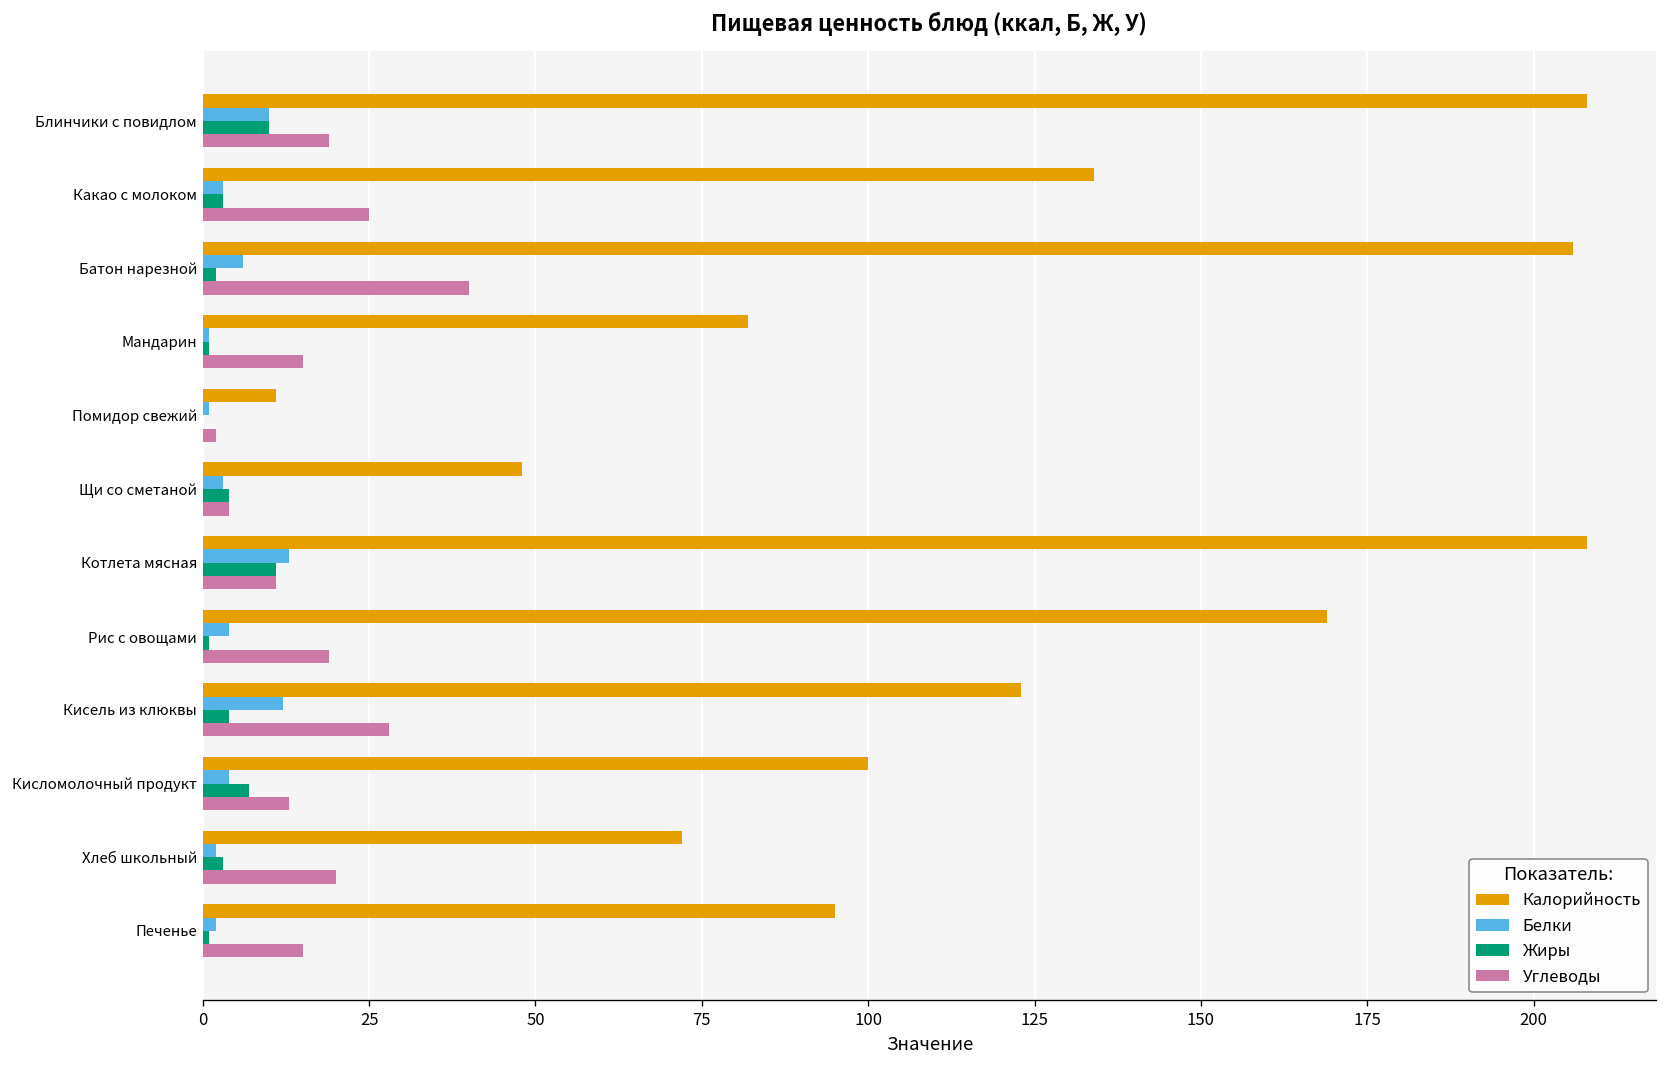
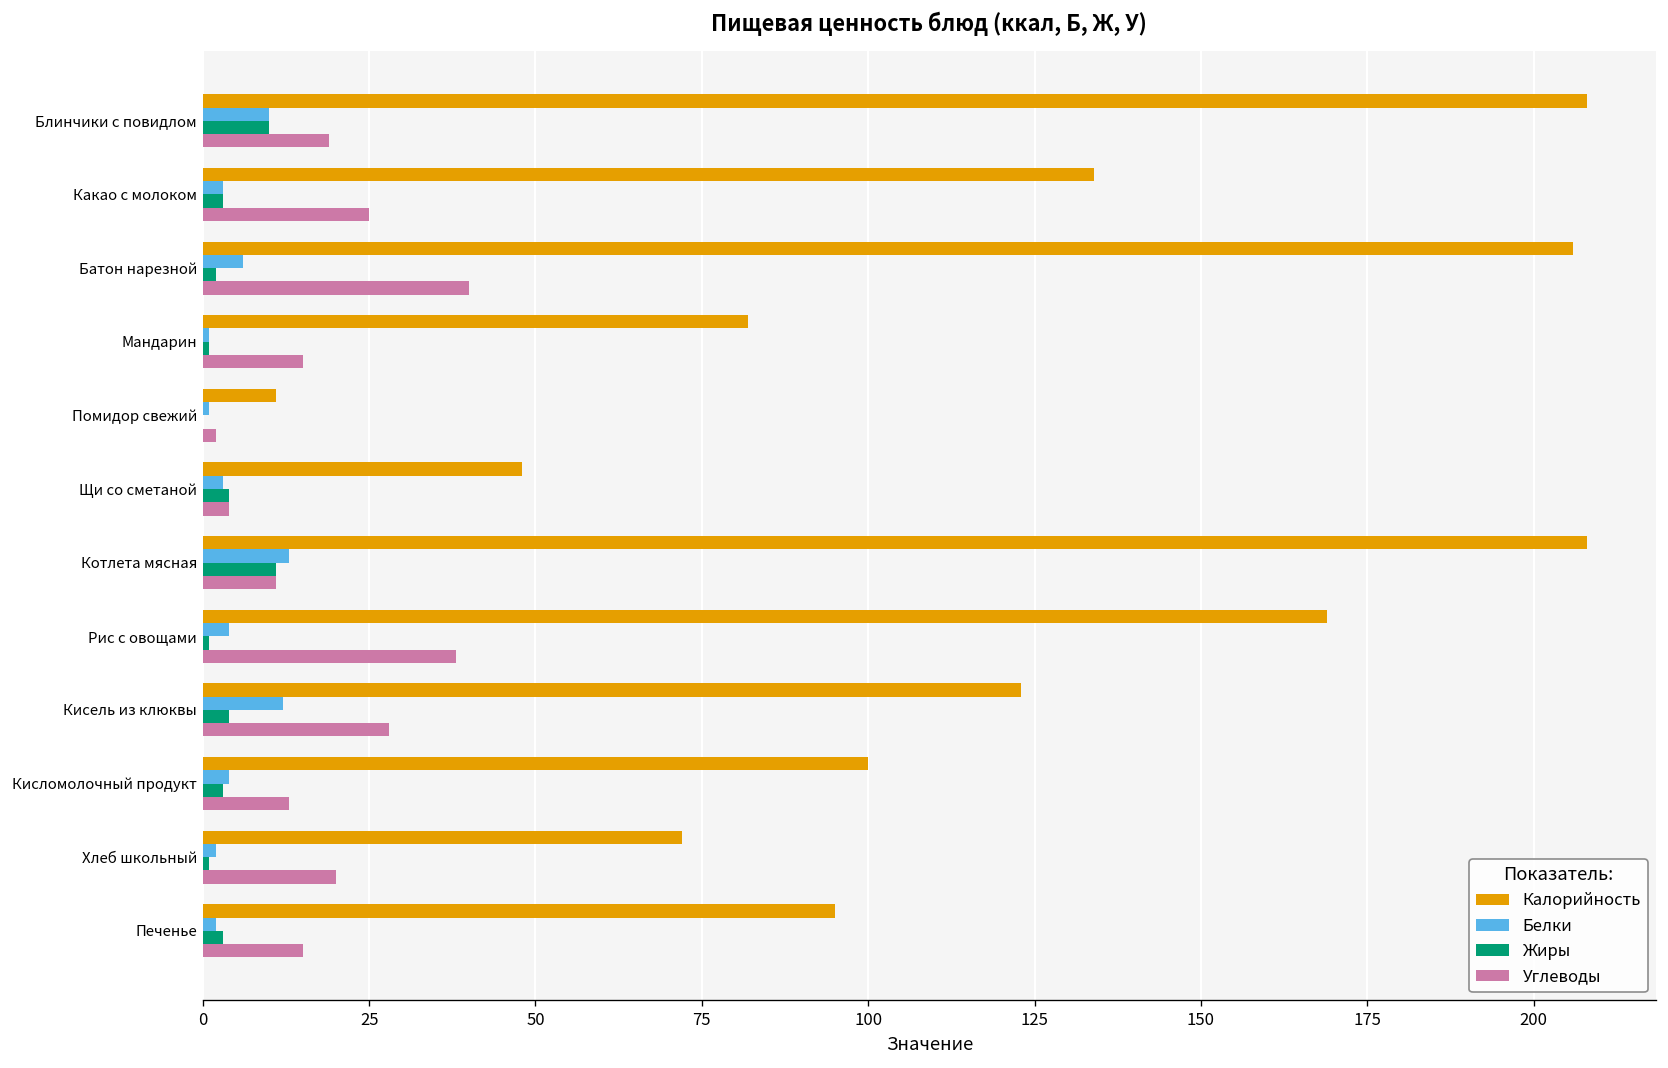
  {
    "Калорийность": {
      "Блинчики с повидлом": 208,
      "Какао с молоком": 134,
      "Батон нарезной": 206,
      "Мандарин": 82,
      "Помидор свежий": 11,
      "Щи со сметаной": 48,
      "Котлета мясная": 208,
      "Рис с овощами": 169,
      "Кисель из клюквы": 123,
      "Кисломолочный продукт": 100,
      "Хлеб школьный": 72,
      "Печенье": 95
    },
    "Белки": {
      "Блинчики с повидлом": 10,
      "Какао с молоком": 3,
      "Батон нарезной": 6,
      "Мандарин": 1,
      "Помидор свежий": 1,
      "Щи со сметаной": 3,
      "Котлета мясная": 13,
      "Рис с овощами": 4,
      "Кисель из клюквы": 12,
      "Кисломолочный продукт": 4,
      "Хлеб школьный": 2,
      "Печенье": 2
    },
    "Жиры": {
      "Блинчики с повидлом": 10,
      "Какао с молоком": 3,
      "Батон нарезной": 2,
      "Мандарин": 1,
      "Помидор свежий": 0,
      "Щи со сметаной": 4,
      "Котлета мясная": 11,
      "Рис с овощами": 1,
      "Кисель из клюквы": 4,
-     "Кисломолочный продукт": 7,
-     "Хлеб школьный": 3,
-     "Печенье": 1
+     "Кисломолочный продукт": 3,
+     "Хлеб школьный": 1,
+     "Печенье": 3
    },
    "Углеводы": {
      "Блинчики с повидлом": 19,
      "Какао с молоком": 25,
      "Батон нарезной": 40,
      "Мандарин": 15,
      "Помидор свежий": 2,
      "Щи со сметаной": 4,
      "Котлета мясная": 11,
-     "Рис с овощами": 19,
+     "Рис с овощами": 38,
      "Кисель из клюквы": 28,
      "Кисломолочный продукт": 13,
      "Хлеб школьный": 20,
      "Печенье": 15
    }
  }
